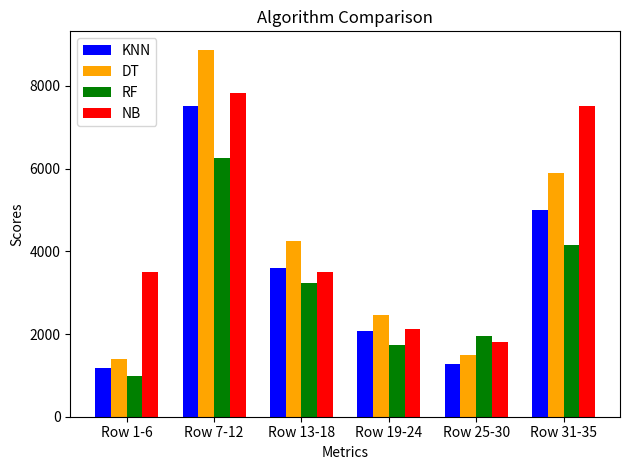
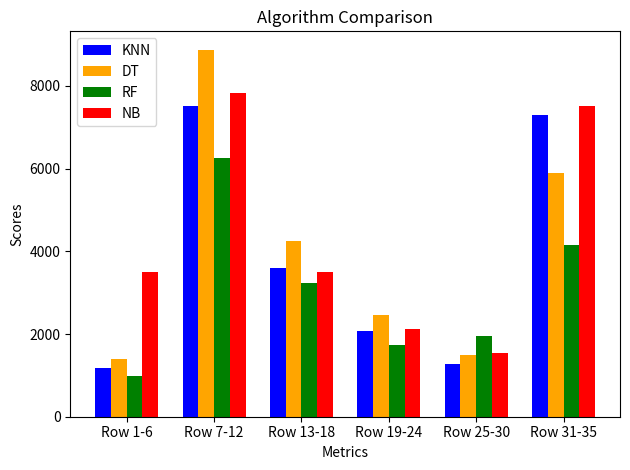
  {
    "KNN": {
      "Row 1-6": 1200,
      "Row 7-12": 7500,
      "Row 13-18": 3600,
      "Row 19-24": 2100,
      "Row 25-30": 1300,
-     "Row 31-35": 5000
+     "Row 31-35": 7300
    },
    "DT": {
      "Row 1-6": 1400,
      "Row 7-12": 8900,
      "Row 13-18": 4200,
      "Row 19-24": 2500,
      "Row 25-30": 1500,
      "Row 31-35": 5900
    },
    "RF": {
      "Row 1-6": 1000,
      "Row 7-12": 6300,
      "Row 13-18": 3200,
      "Row 19-24": 1700,
      "Row 25-30": 2000,
      "Row 31-35": 4200
    },
    "NB": {
      "Row 1-6": 3500,
      "Row 7-12": 7800,
      "Row 13-18": 3500,
      "Row 19-24": 2100,
-     "Row 25-30": 1800,
+     "Row 25-30": 1500,
      "Row 31-35": 7500
    }
  }
